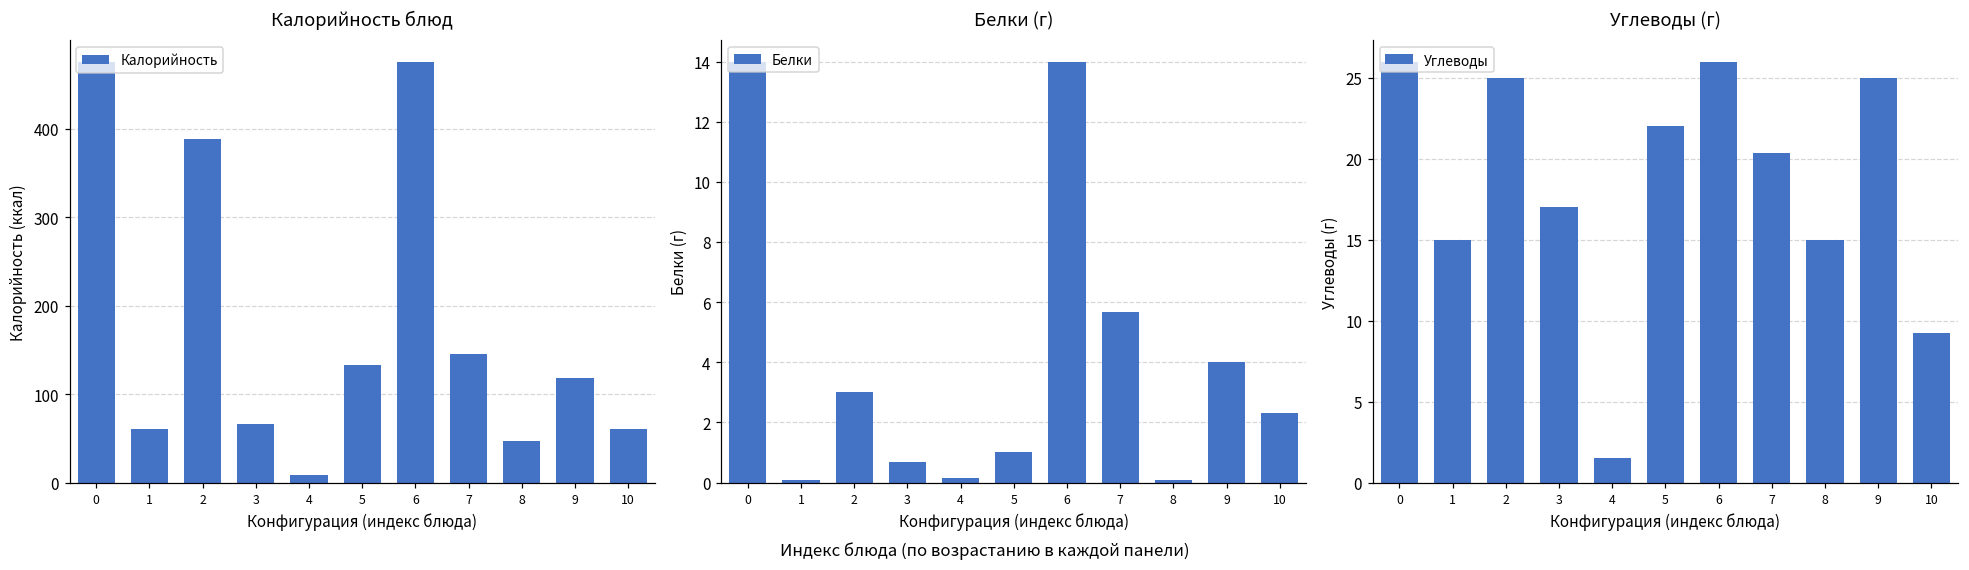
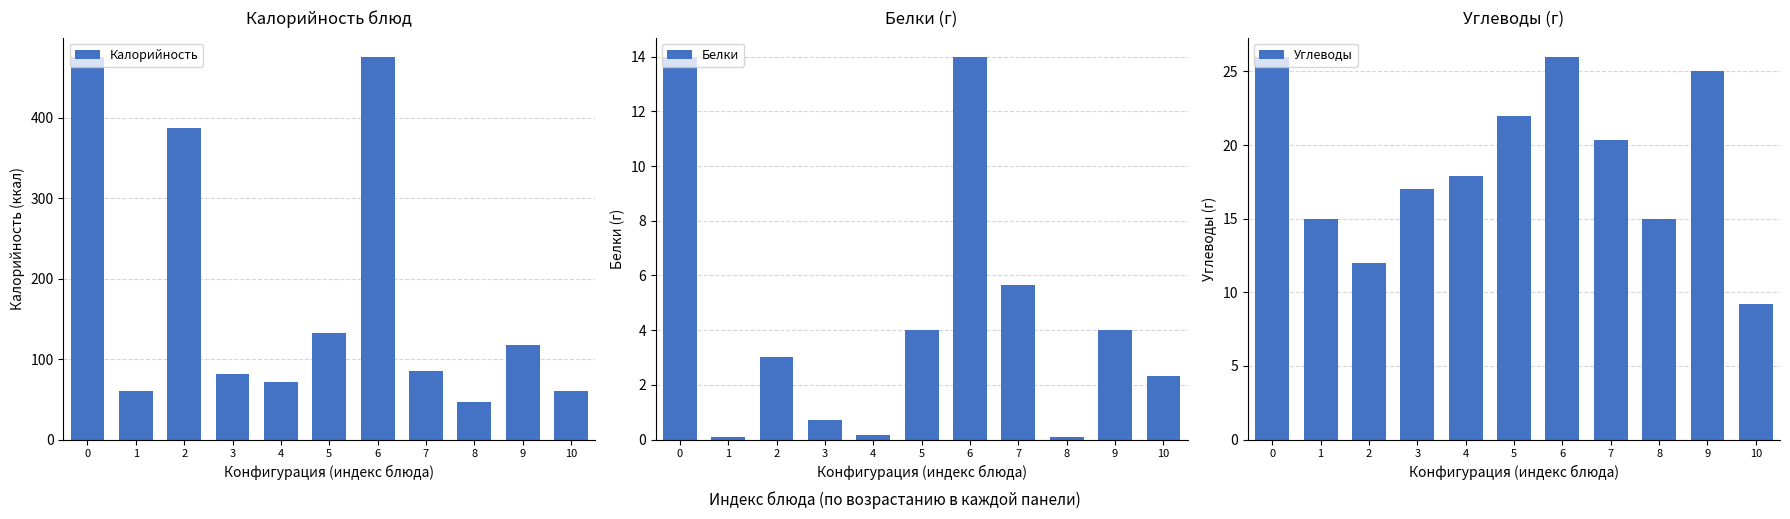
  {
    "Калорийность блюд": {
      "1": 60,
      "2": 390,
-     "3": 70,
-     "4": 10,
+     "3": 80,
+     "4": 70,
      "5": 130,
      "6": 480,
-     "7": 140,
+     "7": 90,
      "8": 50,
      "9": 120,
      "10": 60
    },
    "Белки (г)": {
      "1": 0.1,
      "2": 3,
      "3": 0.7,
      "4": 0.2,
-     "5": 1,
+     "5": 4,
      "6": 14,
      "7": 5.7,
      "8": 0.1,
      "9": 4,
      "10": 2.3
    },
    "Углеводы (г)": {
      "1": 15.0,
-     "2": 25,
+     "2": 12,
      "3": 17.0,
-     "4": 1.5,
+     "4": 17.9,
      "5": 22.0,
      "6": 26.0,
      "7": 20.4,
      "8": 15.0,
      "9": 25.0,
      "10": 9.2
    }
  }
